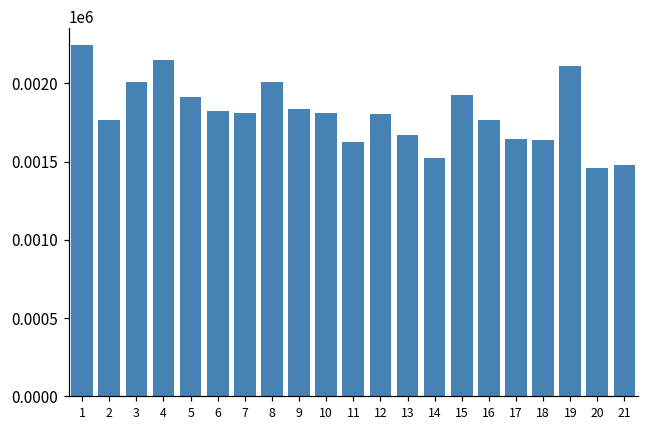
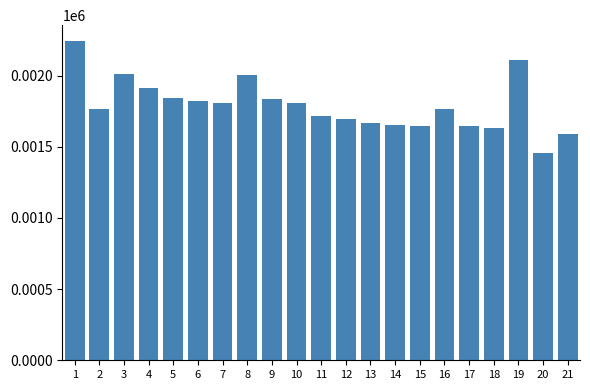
  {
    "1": 2240,
    "2": 1770,
    "3": 2010,
-   "4": 2150,
-   "5": 1920,
+   "4": 1910,
+   "5": 1840,
    "6": 1830,
    "7": 1810,
    "8": 2010,
    "9": 1840,
    "10": 1810,
-   "11": 1630,
-   "12": 1810,
+   "11": 1720,
+   "12": 1700,
    "13": 1670,
-   "14": 1520,
-   "15": 1920,
+   "14": 1650,
+   "15": 1650,
    "16": 1760,
    "17": 1640,
    "18": 1640,
    "19": 2110,
    "20": 1460,
-   "21": 1480
+   "21": 1590
  }
